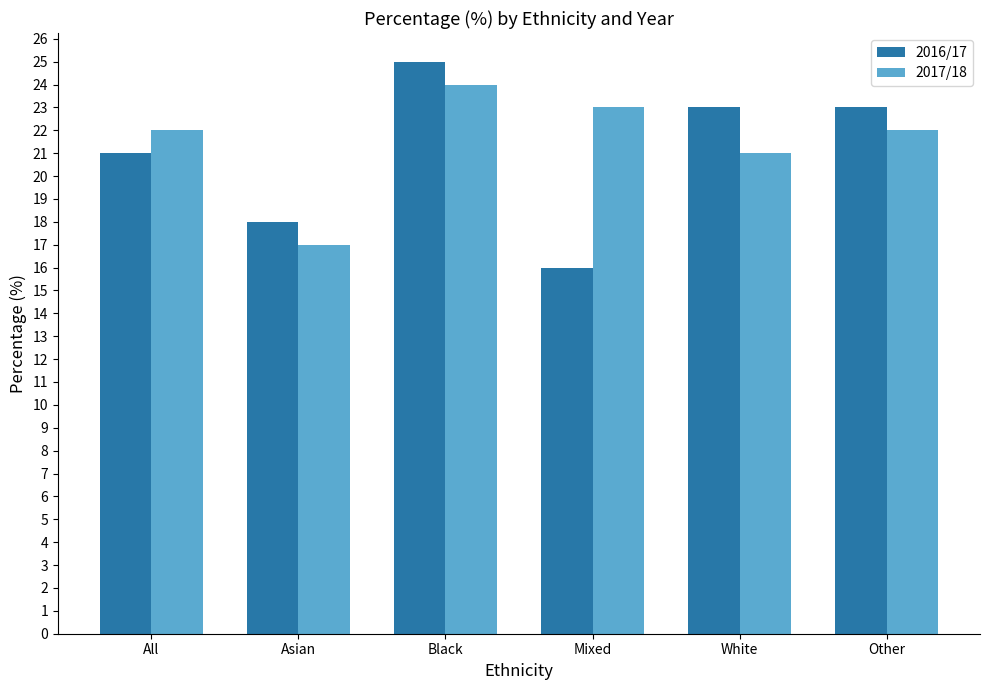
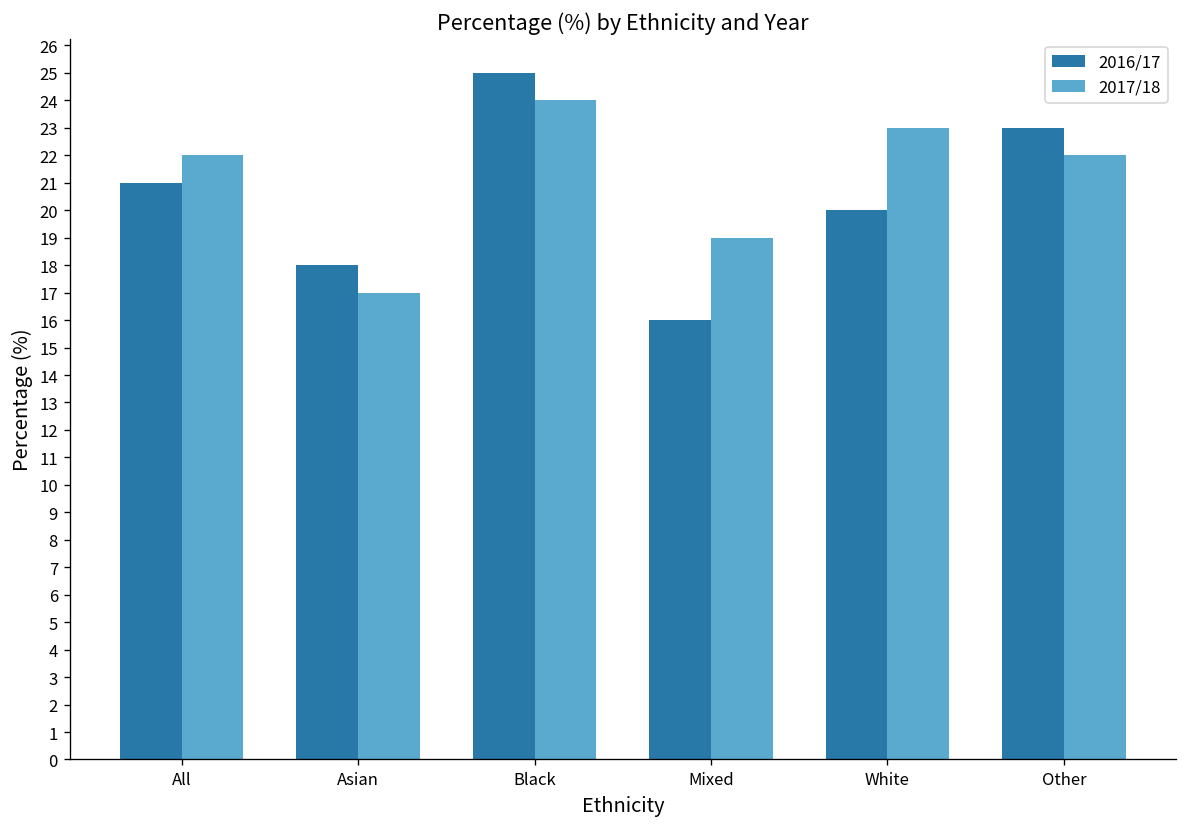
  {
    "2016/17": {
      "All": 21,
      "Asian": 18,
      "Black": 25,
      "Mixed": 16,
-     "White": 23,
+     "White": 20,
      "Other": 23
    },
    "2017/18": {
      "All": 22,
      "Asian": 17,
      "Black": 24,
-     "Mixed": 23,
-     "White": 21,
+     "Mixed": 19,
+     "White": 23,
      "Other": 22
    }
  }
